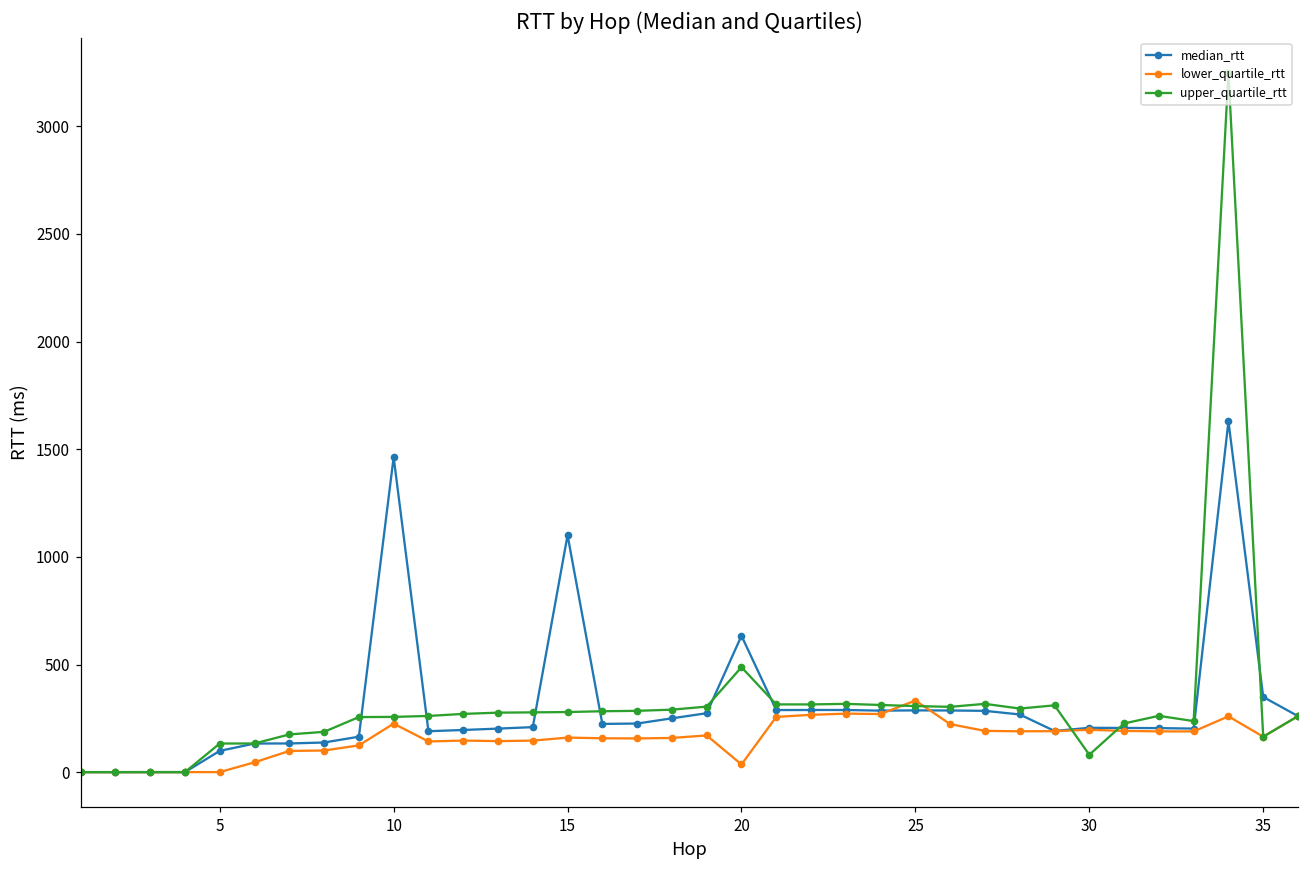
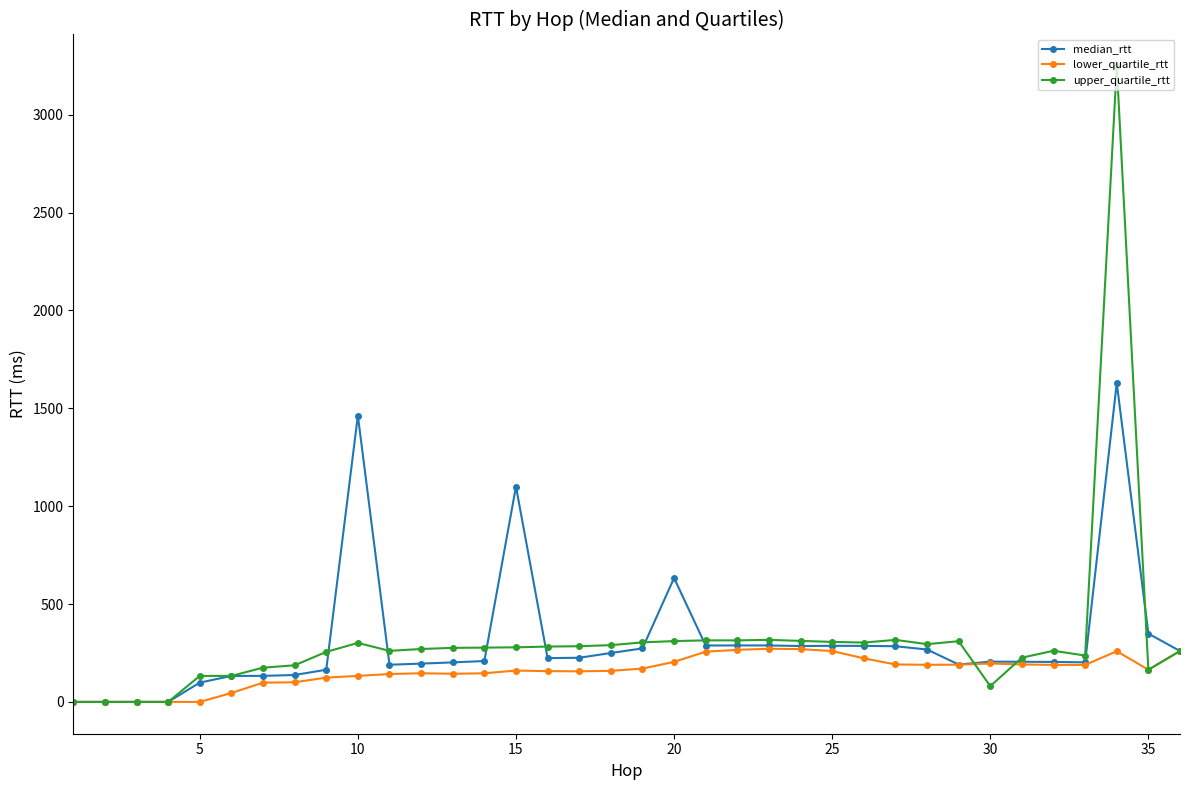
  {
    "median_rtt": {
      "5": 100,
      "10": 1460,
      "15": 1100,
      "20": 630,
      "25": 290,
      "35": 350
    },
    "lower_quartile_rtt": {
      "5": 0,
-     "10": 230,
+     "10": 130,
      "15": 160,
-     "20": 40,
-     "25": 330
+     "20": 200,
+     "25": 260
    },
    "upper_quartile_rtt": {
      "5": 130,
-     "10": 260,
+     "10": 300,
      "15": 280,
-     "20": 490,
+     "20": 310,
      "25": 310,
      "30": 80
    }
  }
